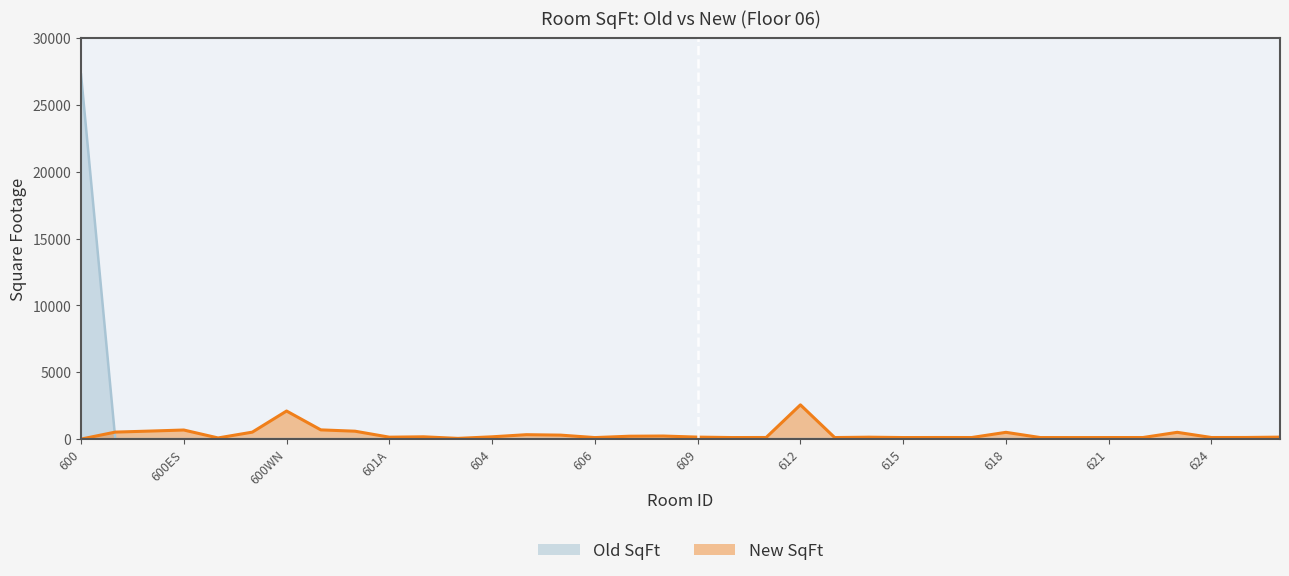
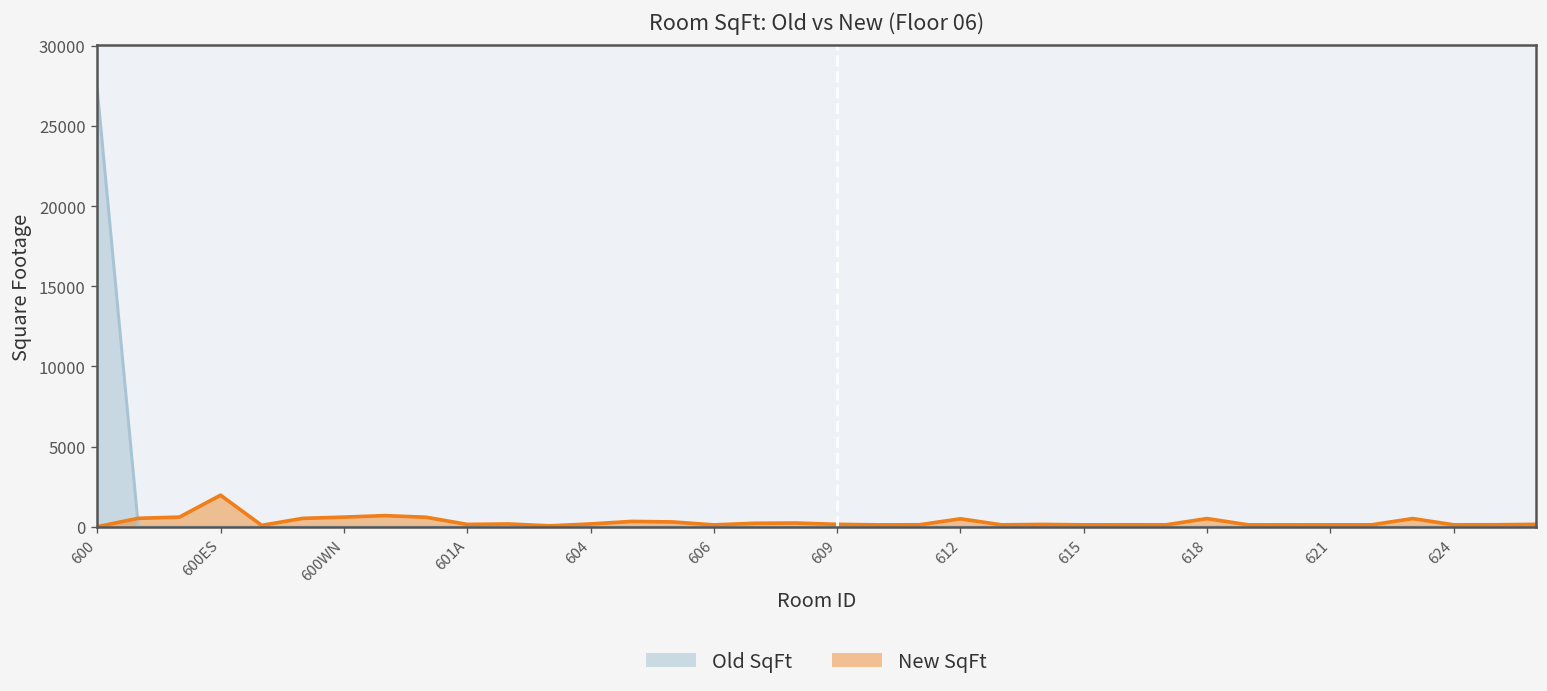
  {
    "Old SqFt": {
      "600": 27300,
      "600ES": 0,
      "600WN": 0,
      "612": 0,
      "618": 0
    },
    "New SqFt": {
      "600": 0,
-     "600ES": 700,
-     "600WN": 2100,
-     "612": 2600,
+     "600ES": 2000,
+     "600WN": 600,
+     "612": 500,
      "618": 500
    }
  }
